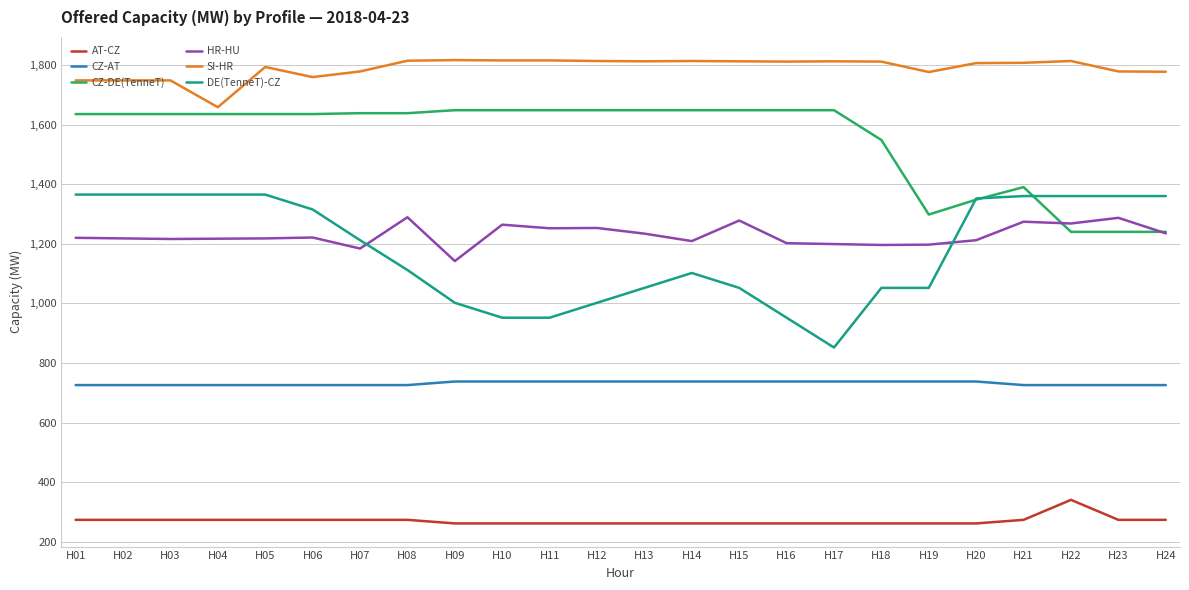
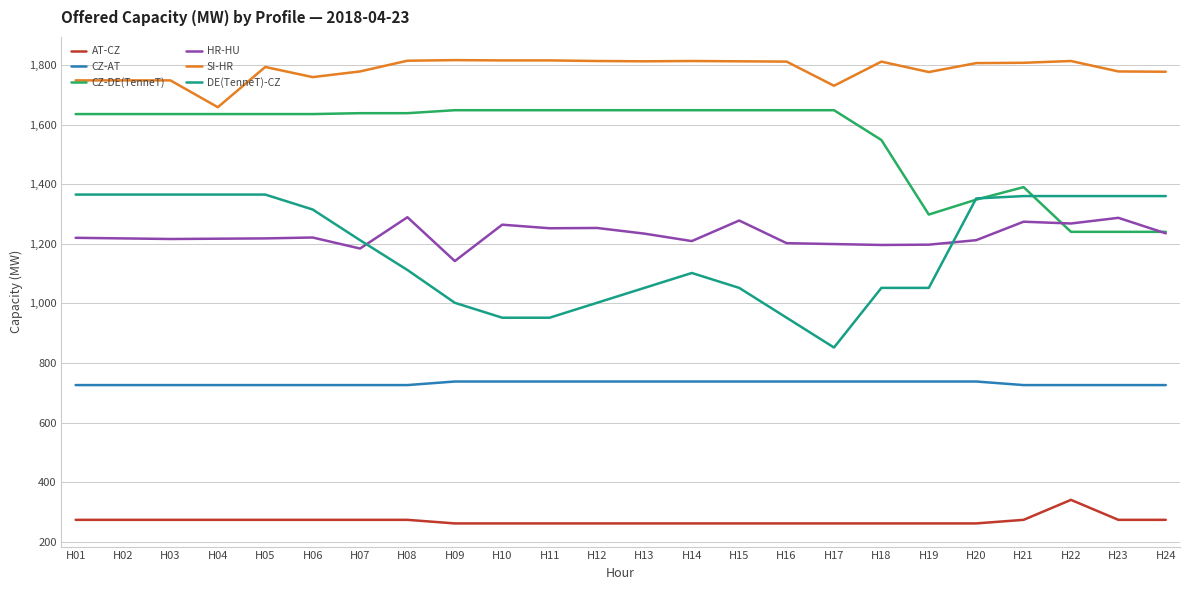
  {
    "AT-CZ": {
      "H01": "270",
      "H02": "270",
      "H03": "270",
      "H04": "270",
      "H05": "270",
      "H06": "270",
      "H07": "270",
      "H08": "270",
      "H09": "260",
      "H10": "260",
      "H11": "260",
      "H12": "260",
      "H13": "260",
      "H14": "260",
      "H15": "260",
      "H16": "260",
      "H17": "260",
      "H18": "260",
      "H19": "260",
      "H20": "260",
      "H21": "270",
      "H22": "340",
      "H23": "270",
      "H24": "270"
    },
    "CZ-AT": {
      "H01": "730",
      "H02": "730",
      "H03": "730",
      "H04": "730",
      "H05": "730",
      "H06": "730",
      "H07": "730",
      "H08": "730",
      "H09": "740",
      "H10": "740",
      "H11": "740",
      "H12": "740",
      "H13": "740",
      "H14": "740",
      "H15": "740",
      "H16": "740",
      "H17": "740",
      "H18": "740",
      "H19": "740",
      "H20": "740",
      "H21": "730",
      "H22": "730",
      "H23": "730",
      "H24": "730"
    },
    "HR-HU": {
      "H01": "1,220",
      "H02": "1,220",
      "H03": "1,220",
      "H04": "1,220",
      "H05": "1,220",
      "H06": "1,220",
      "H07": "1,180",
      "H08": "1,290",
      "H09": "1,140",
      "H10": "1,260",
      "H11": "1,250",
      "H12": "1,250",
      "H13": "1,230",
      "H14": "1,210",
      "H15": "1,280",
      "H16": "1,200",
      "H17": "1,200",
      "H18": "1,200",
      "H19": "1,200",
      "H20": "1,210",
      "H21": "1,270",
      "H22": "1,270",
      "H23": "1,290"
    },
    "SI-HR": {
      "H01": "1,750",
      "H02": "1,750",
      "H03": "1,750",
      "H04": "1,660",
      "H05": "1,790",
      "H06": "1,760",
      "H07": "1,780",
      "H08": "1,810",
      "H09": "1,820",
      "H10": "1,820",
      "H11": "1,820",
      "H12": "1,810",
      "H13": "1,810",
      "H14": "1,810",
      "H15": "1,810",
      "H16": "1,810",
-     "H17": "1,810",
+     "H17": "1,730",
      "H18": "1,810",
      "H19": "1,780",
      "H20": "1,810",
      "H21": "1,810",
      "H22": "1,810",
      "H23": "1,780",
      "H24": "1,780"
    }
  }
